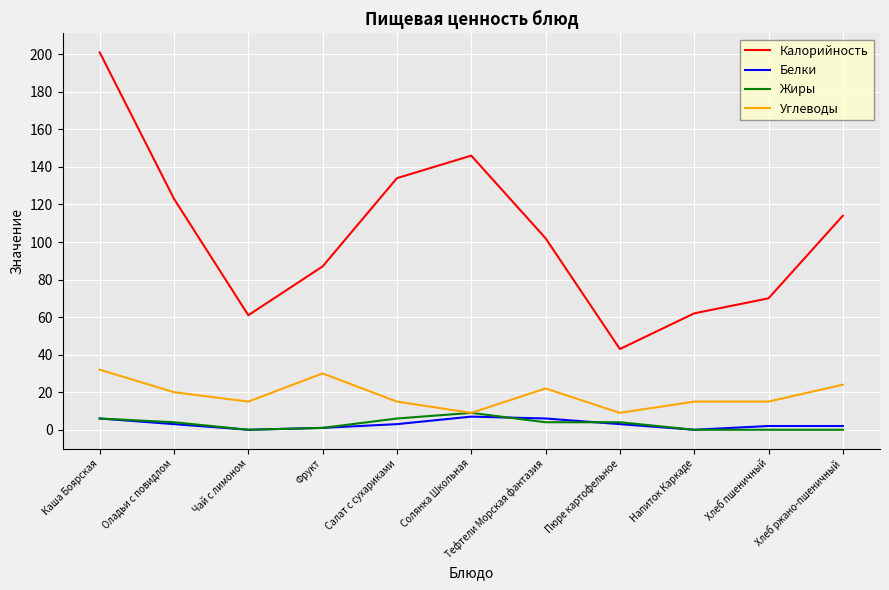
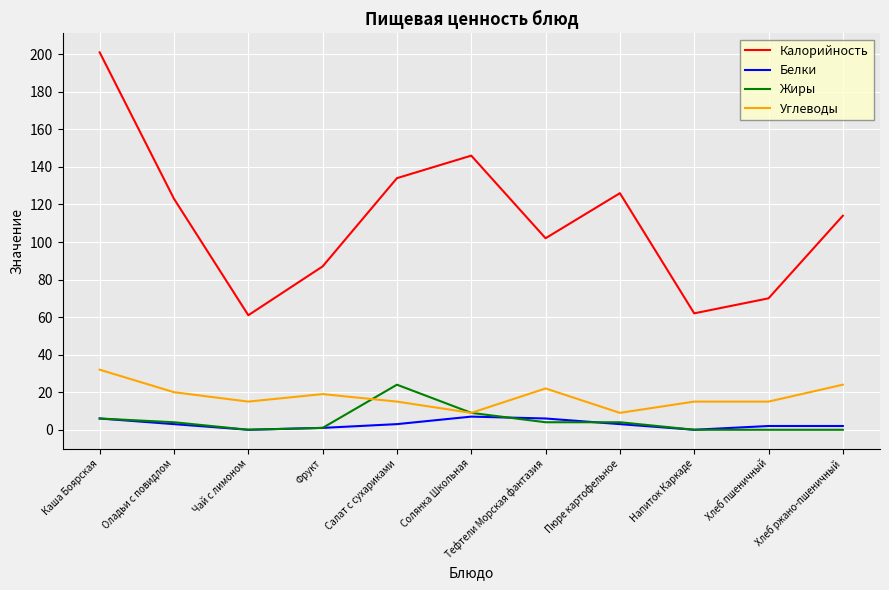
  {
    "Калорийность": {
      "Каша Боярская": 201,
      "Оладьи с повидлом": 123,
      "Чай с лимоном": 61,
      "Фрукт": 87,
      "Салат с сухариками": 134,
      "Солянка Школьная": 146,
      "Тефтели Морская фантазия": 102,
-     "Пюре картофельное": 43,
+     "Пюре картофельное": 126,
      "Напиток Каркаде": 62,
      "Хлеб пшеничный": 70,
      "Хлеб ржано-пшеничный": 114
    },
    "Белки": {
      "Салат с сухариками": 3,
      "Солянка Школьная": 7,
      "Тефтели Морская фантазия": 6,
      "Хлеб пшеничный": 2,
      "Хлеб ржано-пшеничный": 2
    },
    "Жиры": {
-     "Салат с сухариками": 6,
+     "Салат с сухариками": 24,
      "Тефтели Морская фантазия": 4,
      "Хлеб пшеничный": 0,
      "Хлеб ржано-пшеничный": 0
    },
    "Углеводы": {
      "Каша Боярская": 32,
      "Оладьи с повидлом": 20,
      "Чай с лимоном": 15,
-     "Фрукт": 30,
+     "Фрукт": 19,
      "Салат с сухариками": 15,
      "Тефтели Морская фантазия": 22,
      "Пюре картофельное": 9,
      "Напиток Каркаде": 15,
      "Хлеб пшеничный": 15,
      "Хлеб ржано-пшеничный": 24
    }
  }
